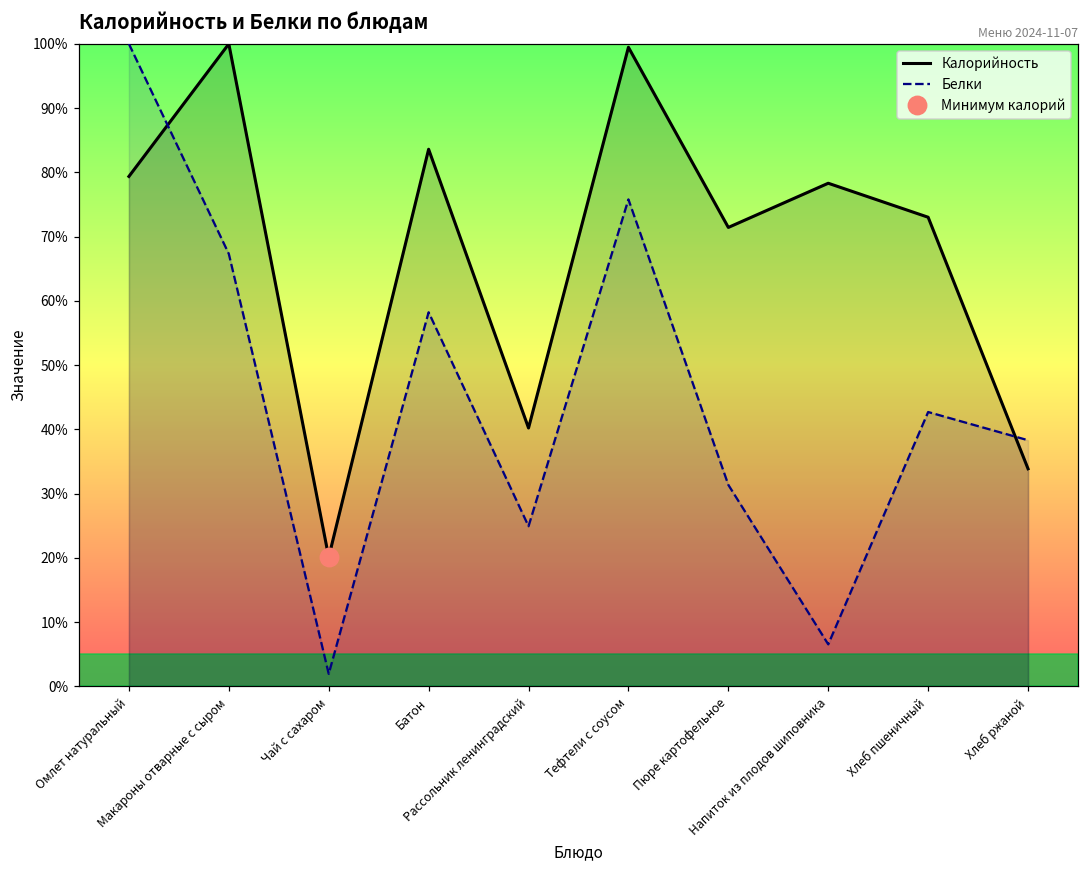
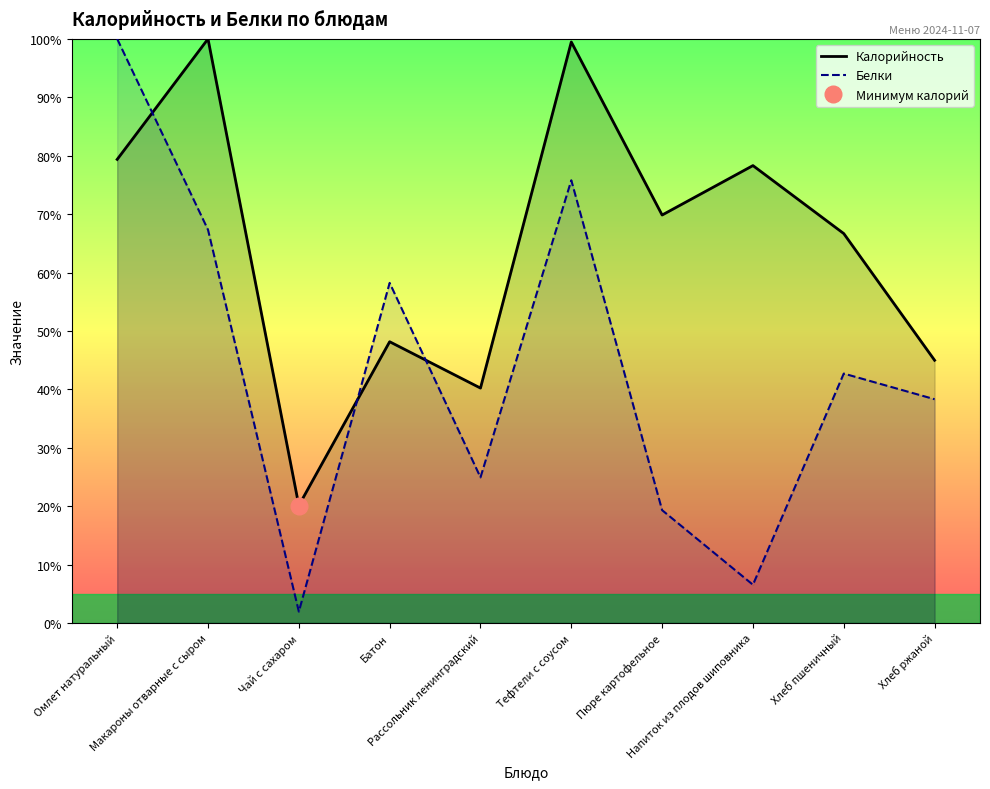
  {
    "Калорийность": {
      "Омлет натуральный": "79%",
      "Макароны отварные с сыром": "100%",
-     "Батон": "84%",
+     "Батон": "48%",
      "Рассольник ленинградский": "40%",
      "Тефтели с соусом": "99%",
-     "Пюре картофельное": "71%",
+     "Пюре картофельное": "70%",
      "Напиток из плодов шиповника": "78%",
-     "Хлеб пшеничный": "73%",
-     "Хлеб ржаной": "34%"
+     "Хлеб пшеничный": "67%",
+     "Хлеб ржаной": "45%"
    },
    "Белки": {
      "Омлет натуральный": "100%",
      "Макароны отварные с сыром": "67%",
      "Батон": "58%",
      "Рассольник ленинградский": "25%",
      "Тефтели с соусом": "76%",
-     "Пюре картофельное": "31%",
+     "Пюре картофельное": "19%",
      "Напиток из плодов шиповника": "7%",
      "Хлеб пшеничный": "43%",
      "Хлеб ржаной": "38%"
    }
  }
